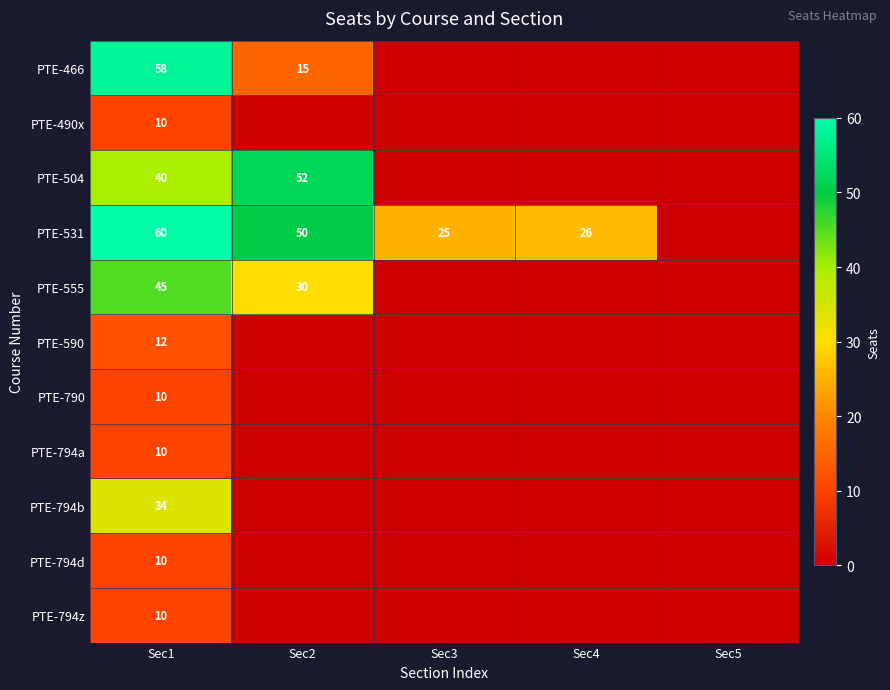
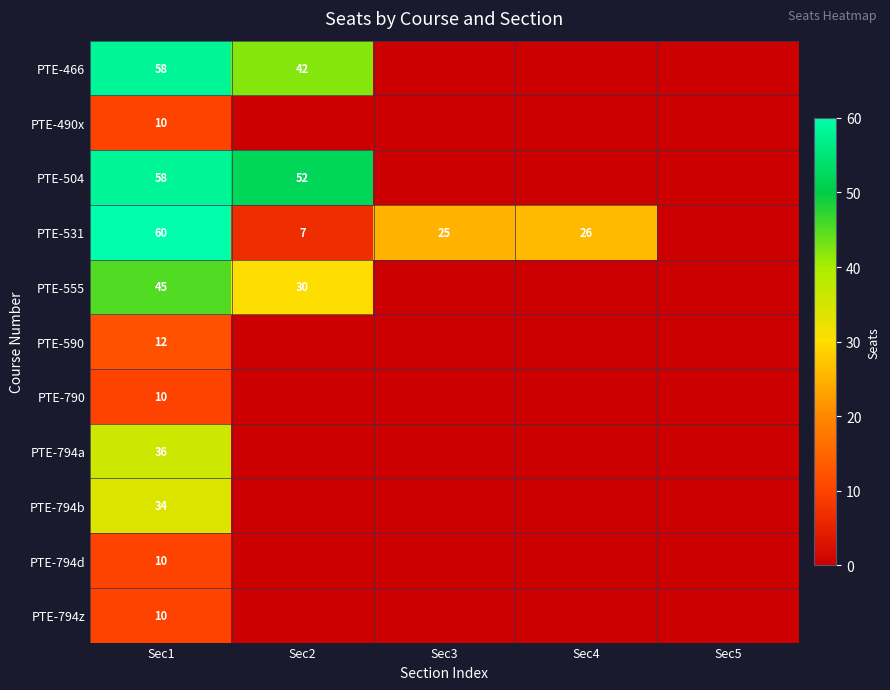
  {
    "PTE-466": {
      "Sec1": 58,
-     "Sec2": 15
+     "Sec2": 42
    },
    "PTE-490x": {
      "Sec1": 10
    },
    "PTE-504": {
-     "Sec1": 40,
+     "Sec1": 58,
      "Sec2": 52
    },
    "PTE-531": {
      "Sec1": 60,
-     "Sec2": 50,
+     "Sec2": 7,
      "Sec3": 25,
      "Sec4": 26
    },
    "PTE-555": {
      "Sec1": 45,
      "Sec2": 30
    },
    "PTE-590": {
      "Sec1": 12
    },
    "PTE-790": {
      "Sec1": 10
    },
    "PTE-794a": {
-     "Sec1": 10
+     "Sec1": 36
    },
    "PTE-794b": {
      "Sec1": 34
    },
    "PTE-794d": {
      "Sec1": 10
    },
    "PTE-794z": {
      "Sec1": 10
    }
  }
